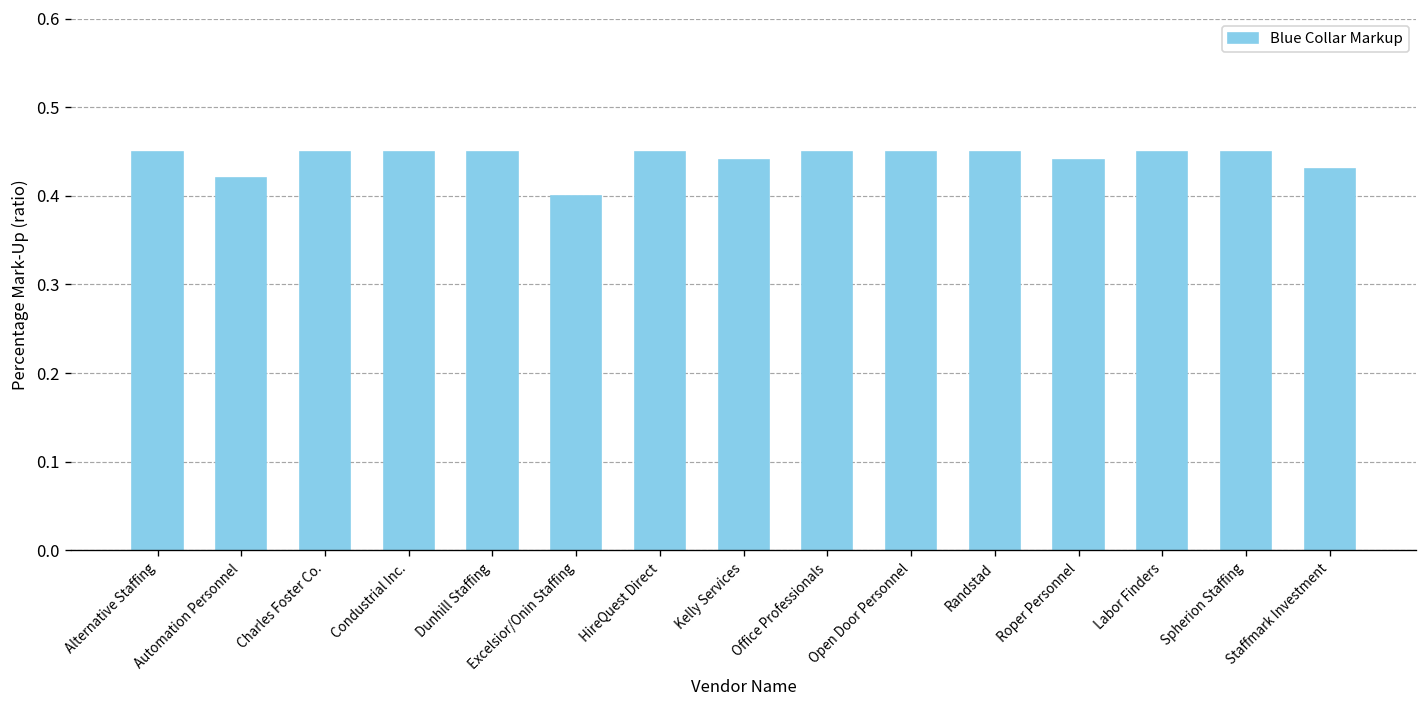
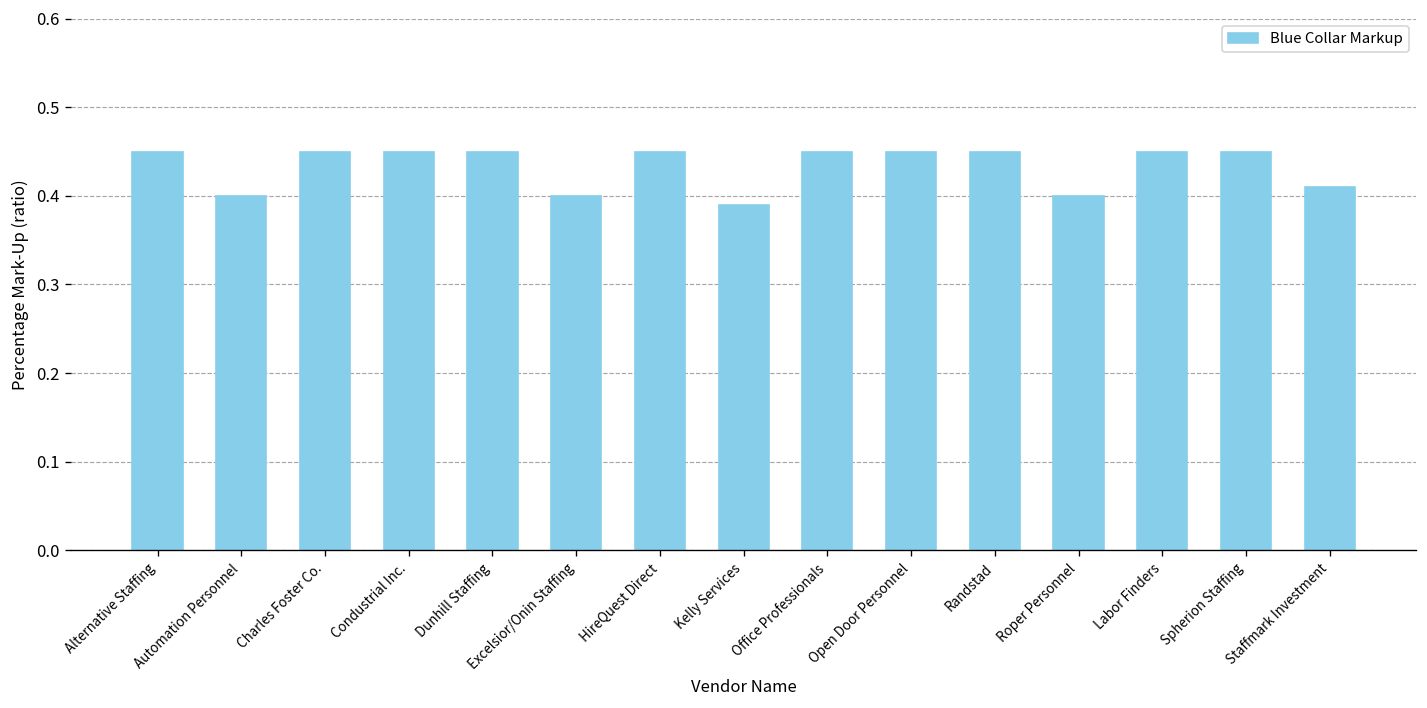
  {
    "Alternative Staffing": 0.45,
-   "Automation Personnel": 0.42,
+   "Automation Personnel": 0.40,
    "Charles Foster Co.": 0.45,
    "Condustrial Inc.": 0.45,
    "Dunhill Staffing": 0.45,
    "Excelsior/Onin Staffing": 0.40,
    "HireQuest Direct": 0.45,
-   "Kelly Services": 0.44,
+   "Kelly Services": 0.39,
    "Office Professionals": 0.45,
    "Open Door Personnel": 0.45,
    "Randstad": 0.45,
-   "Roper Personnel": 0.44,
+   "Roper Personnel": 0.40,
    "Labor Finders": 0.45,
    "Spherion Staffing": 0.45,
-   "Staffmark Investment": 0.43
+   "Staffmark Investment": 0.41
  }
